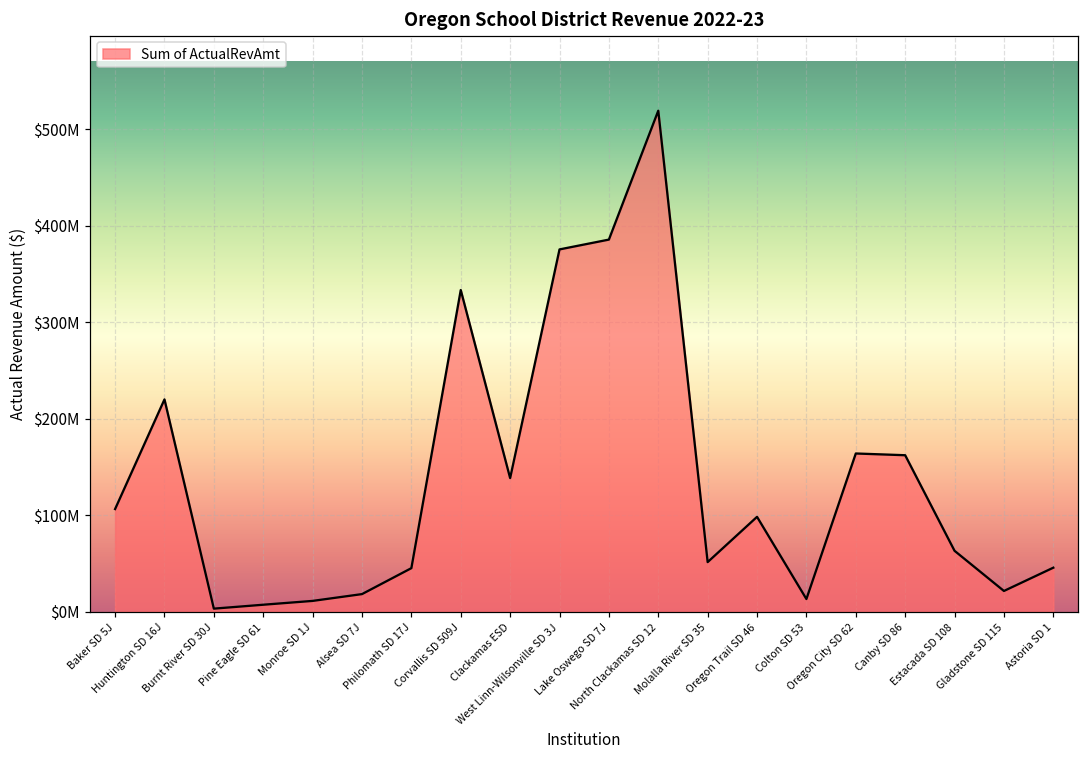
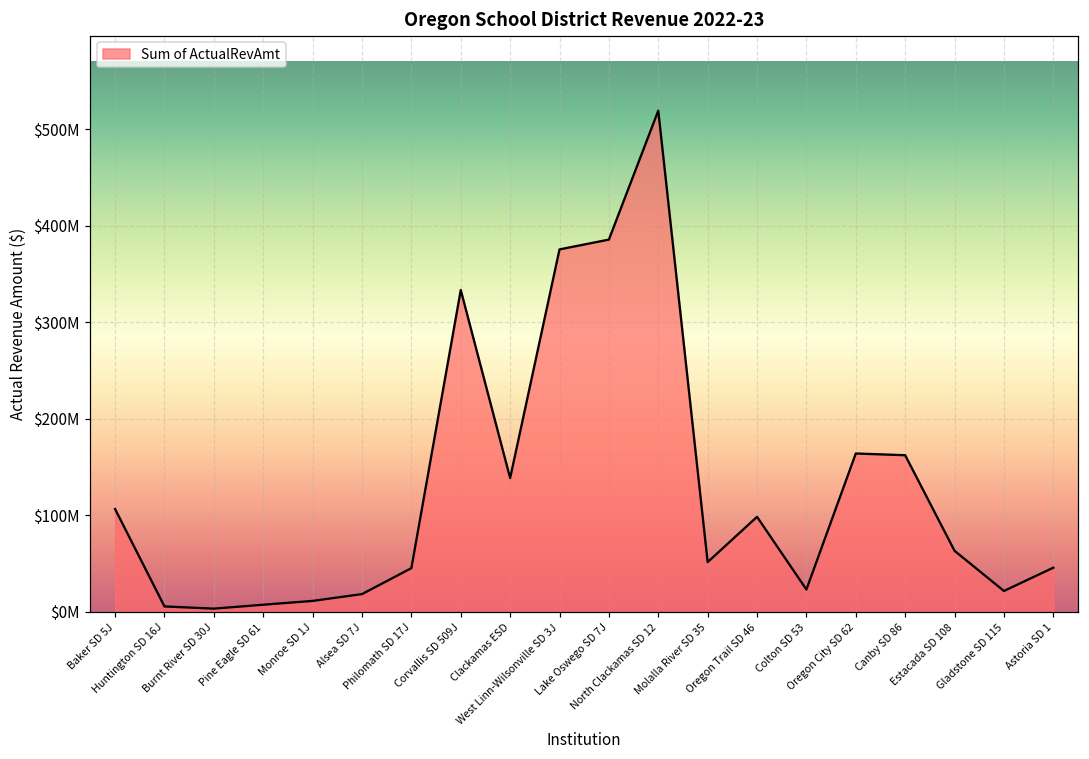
  {
    "Baker SD 5J": "$110000000",
-   "Huntington SD 16J": "$220000000",
+   "Huntington SD 16J": "$10000000",
    "Burnt River SD 30J": "$0",
    "Pine Eagle SD 61": "$10000000",
    "Monroe SD 1J": "$10000000",
    "Alsea SD 7J": "$20000000",
    "Philomath SD 17J": "$50000000",
    "Corvallis SD 509J": "$330000000",
    "Clackamas ESD": "$140000000",
    "West Linn-Wilsonville SD 3J": "$380000000",
    "Lake Oswego SD 7J": "$390000000",
    "North Clackamas SD 12": "$520000000",
    "Molalla River SD 35": "$50000000",
    "Oregon Trail SD 46": "$100000000",
-   "Colton SD 53": "$10000000",
+   "Colton SD 53": "$20000000",
    "Oregon City SD 62": "$160000000",
    "Canby SD 86": "$160000000",
    "Estacada SD 108": "$60000000",
    "Gladstone SD 115": "$20000000",
    "Astoria SD 1": "$50000000"
  }
